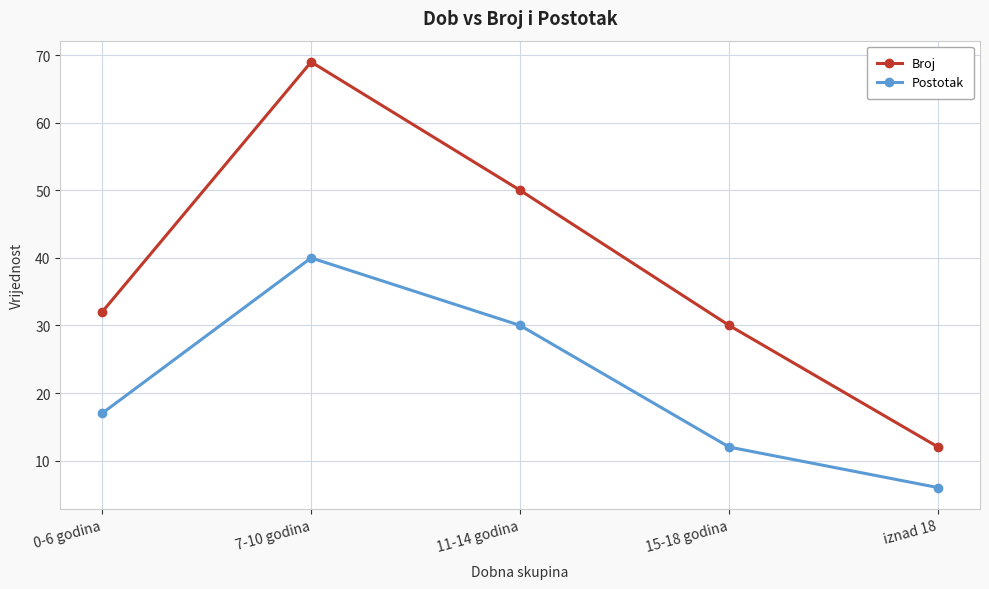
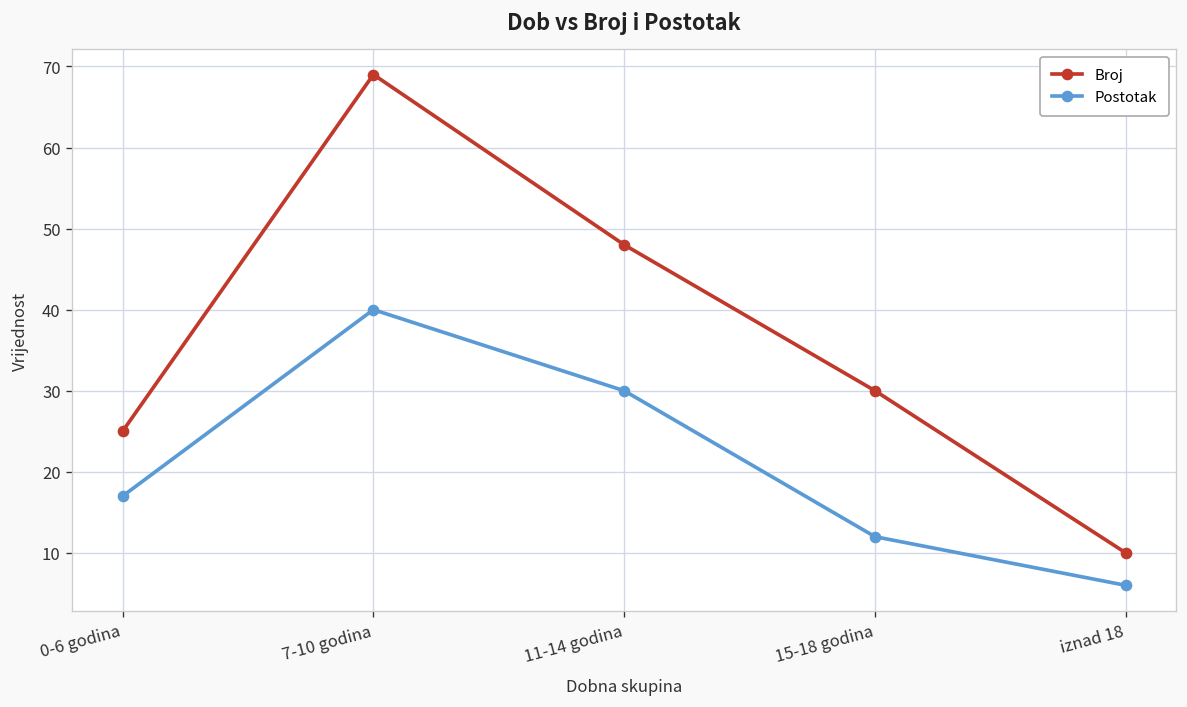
  {
    "Broj": {
-     "0-6 godina": 32,
+     "0-6 godina": 25,
      "7-10 godina": 69,
-     "11-14 godina": 50,
+     "11-14 godina": 48,
      "15-18 godina": 30,
-     "iznad 18": 12
+     "iznad 18": 10
    },
    "Postotak": {
      "0-6 godina": 17,
      "7-10 godina": 40,
      "11-14 godina": 30,
      "15-18 godina": 12,
      "iznad 18": 6
    }
  }
